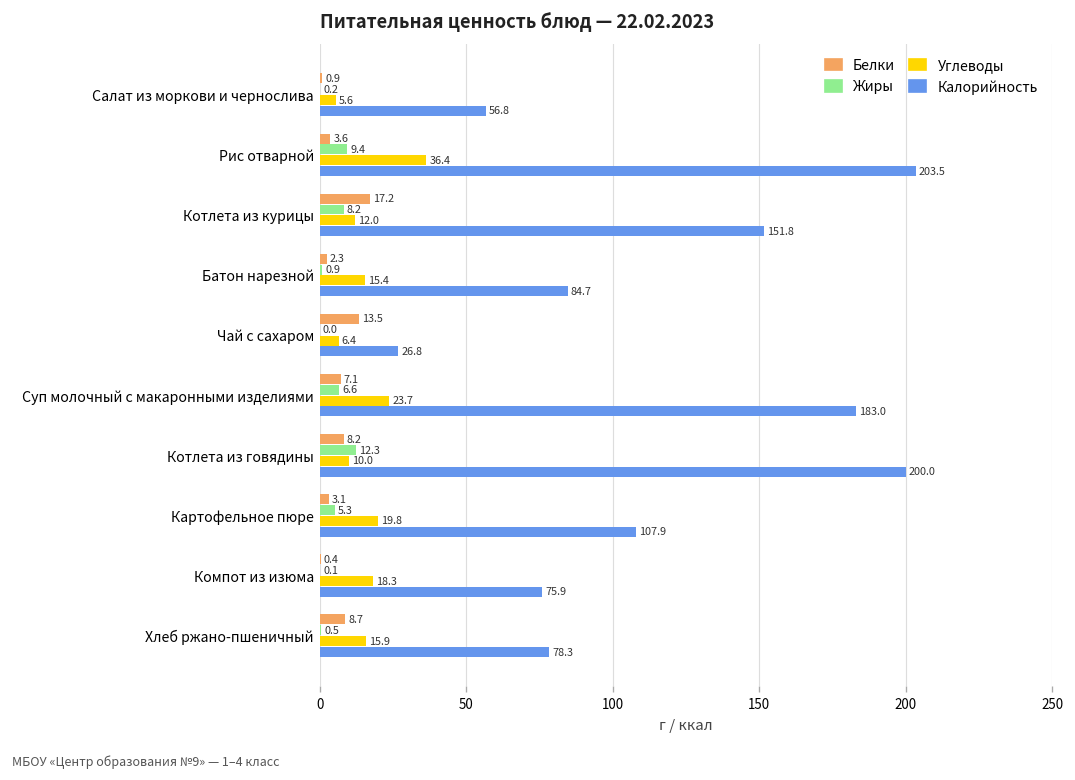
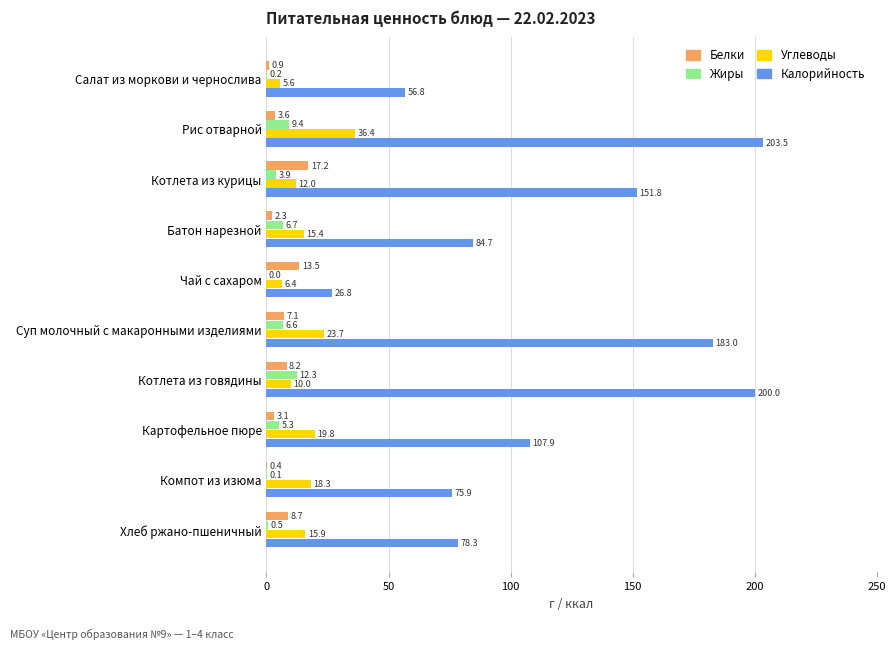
  {
    "Белки": {
      "Салат из моркови и чернослива": 0.9,
      "Рис отварной": 3.6,
      "Котлета из курицы": 17.2,
      "Батон нарезной": 2.3,
      "Чай с сахаром": 13.5,
      "Суп молочный с макаронными изделиями": 7.1,
      "Котлета из говядины": 8.2,
      "Картофельное пюре": 3.1,
      "Компот из изюма": 0.4,
      "Хлеб ржано-пшеничный": 8.7
    },
    "Жиры": {
      "Салат из моркови и чернослива": 0.2,
      "Рис отварной": 9.4,
-     "Котлета из курицы": 8.2,
-     "Батон нарезной": 0.9,
+     "Котлета из курицы": 3.9,
+     "Батон нарезной": 6.7,
      "Чай с сахаром": 0.0,
      "Суп молочный с макаронными изделиями": 6.6,
      "Котлета из говядины": 12.3,
      "Картофельное пюре": 5.3,
      "Компот из изюма": 0.1,
      "Хлеб ржано-пшеничный": 0.5
    },
    "Углеводы": {
      "Салат из моркови и чернослива": 5.6,
      "Рис отварной": 36.4,
      "Котлета из курицы": 12.0,
      "Батон нарезной": 15.4,
      "Чай с сахаром": 6.4,
      "Суп молочный с макаронными изделиями": 23.7,
      "Котлета из говядины": 10.0,
      "Картофельное пюре": 19.8,
      "Компот из изюма": 18.3,
      "Хлеб ржано-пшеничный": 15.9
    },
    "Калорийность": {
      "Салат из моркови и чернослива": 56.8,
      "Рис отварной": 203.5,
      "Котлета из курицы": 151.8,
      "Батон нарезной": 84.7,
      "Чай с сахаром": 26.8,
      "Суп молочный с макаронными изделиями": 183.0,
      "Котлета из говядины": 200.0,
      "Картофельное пюре": 107.9,
      "Компот из изюма": 75.9,
      "Хлеб ржано-пшеничный": 78.3
    }
  }
